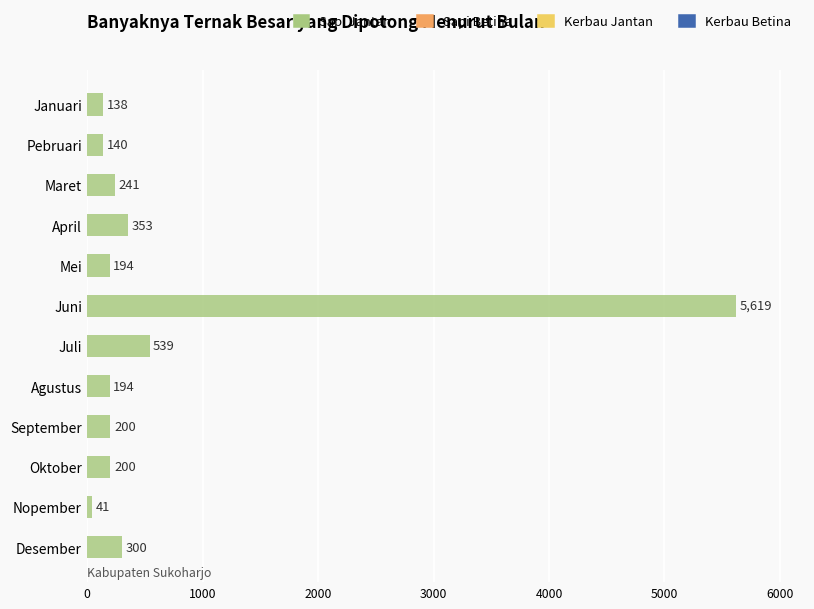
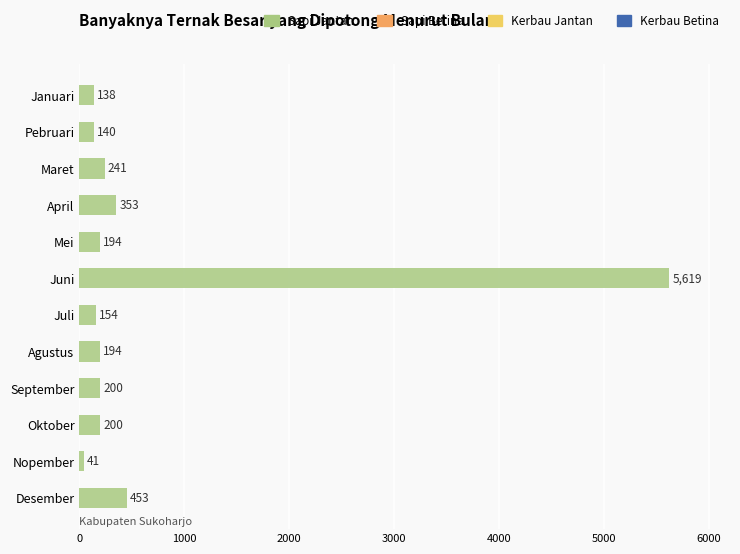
  {
    "Sapi Jantan": {
      "Januari": "138",
      "Pebruari": "140",
      "Maret": "241",
      "April": "353",
      "Mei": "194",
      "Juni": "5,619",
-     "Juli": "539",
+     "Juli": "154",
      "Agustus": "194",
      "September": "200",
      "Oktober": "200",
      "Nopember": "41",
-     "Desember": "300"
+     "Desember": "453"
    },
    "Kerbau Betina": {
      "Januari": "0",
      "Pebruari": "0",
      "Maret": "0",
      "April": "0",
      "Mei": "0",
      "Juni": "0",
      "Juli": "0",
      "Agustus": "0",
      "September": "0",
      "Oktober": "0",
      "Nopember": "0",
      "Desember": "0"
    }
  }
